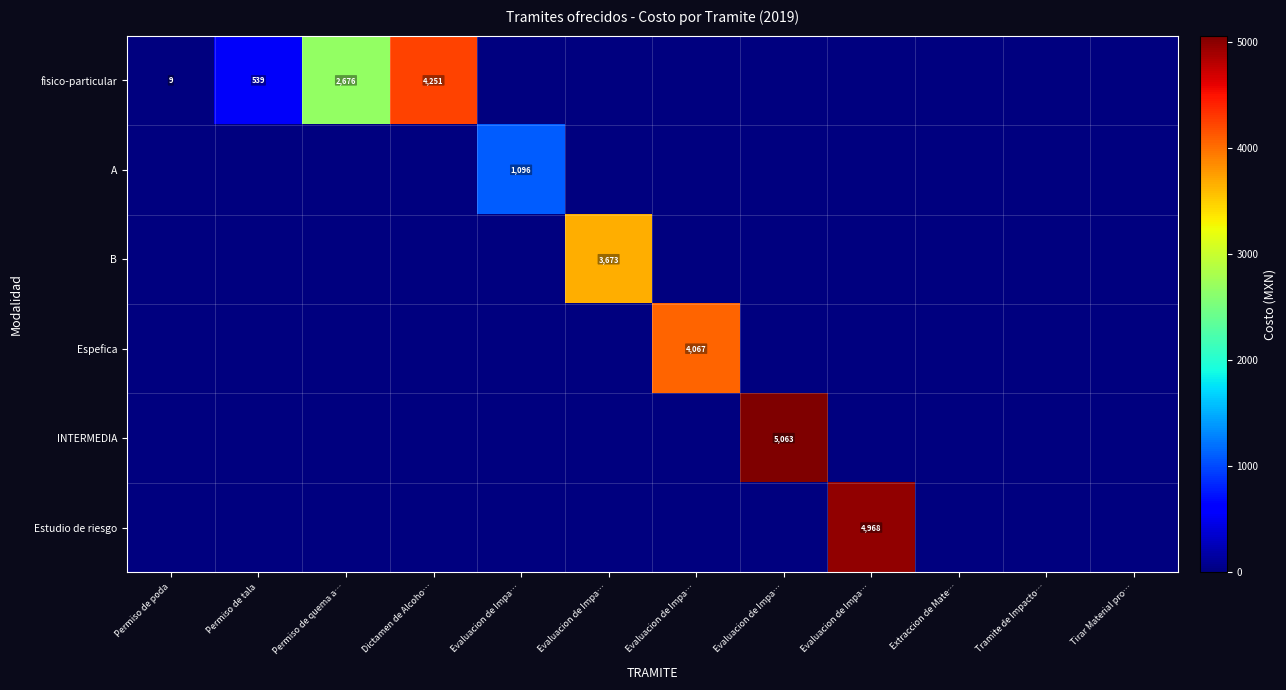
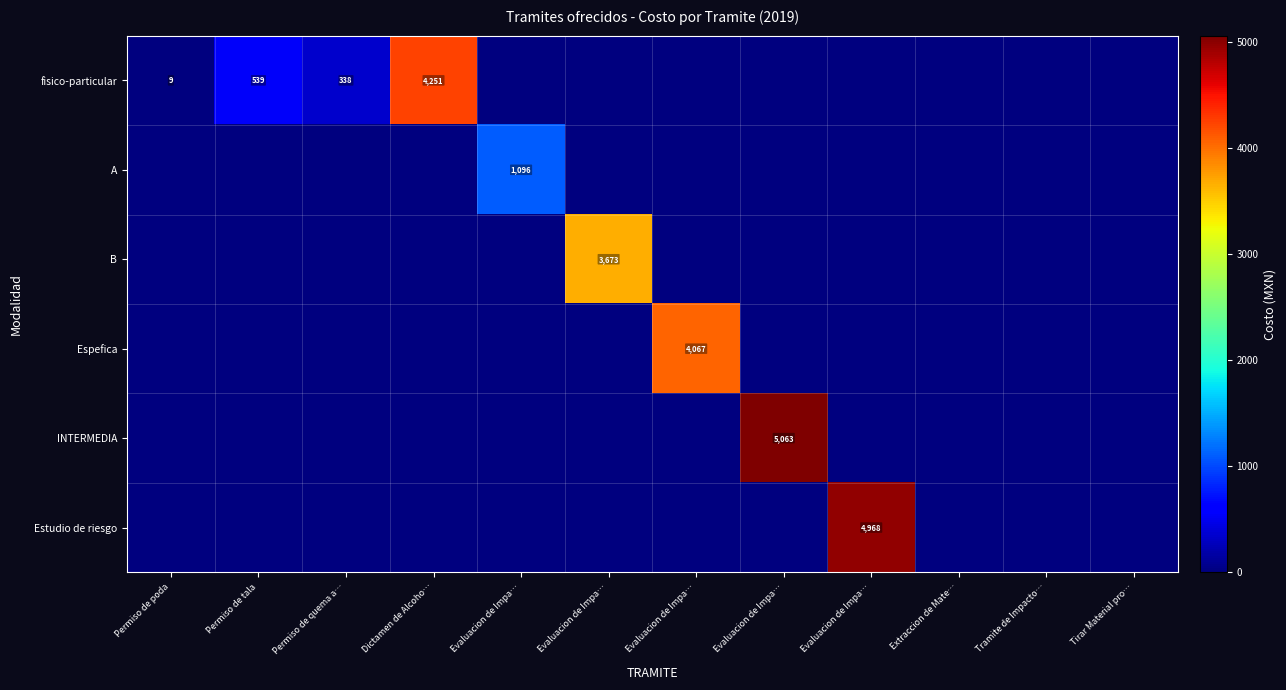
  {
    "fisico-particular": {
-     "Permiso de quema a…": "2,676"
+     "Permiso de quema a…": "338"
    }
  }
